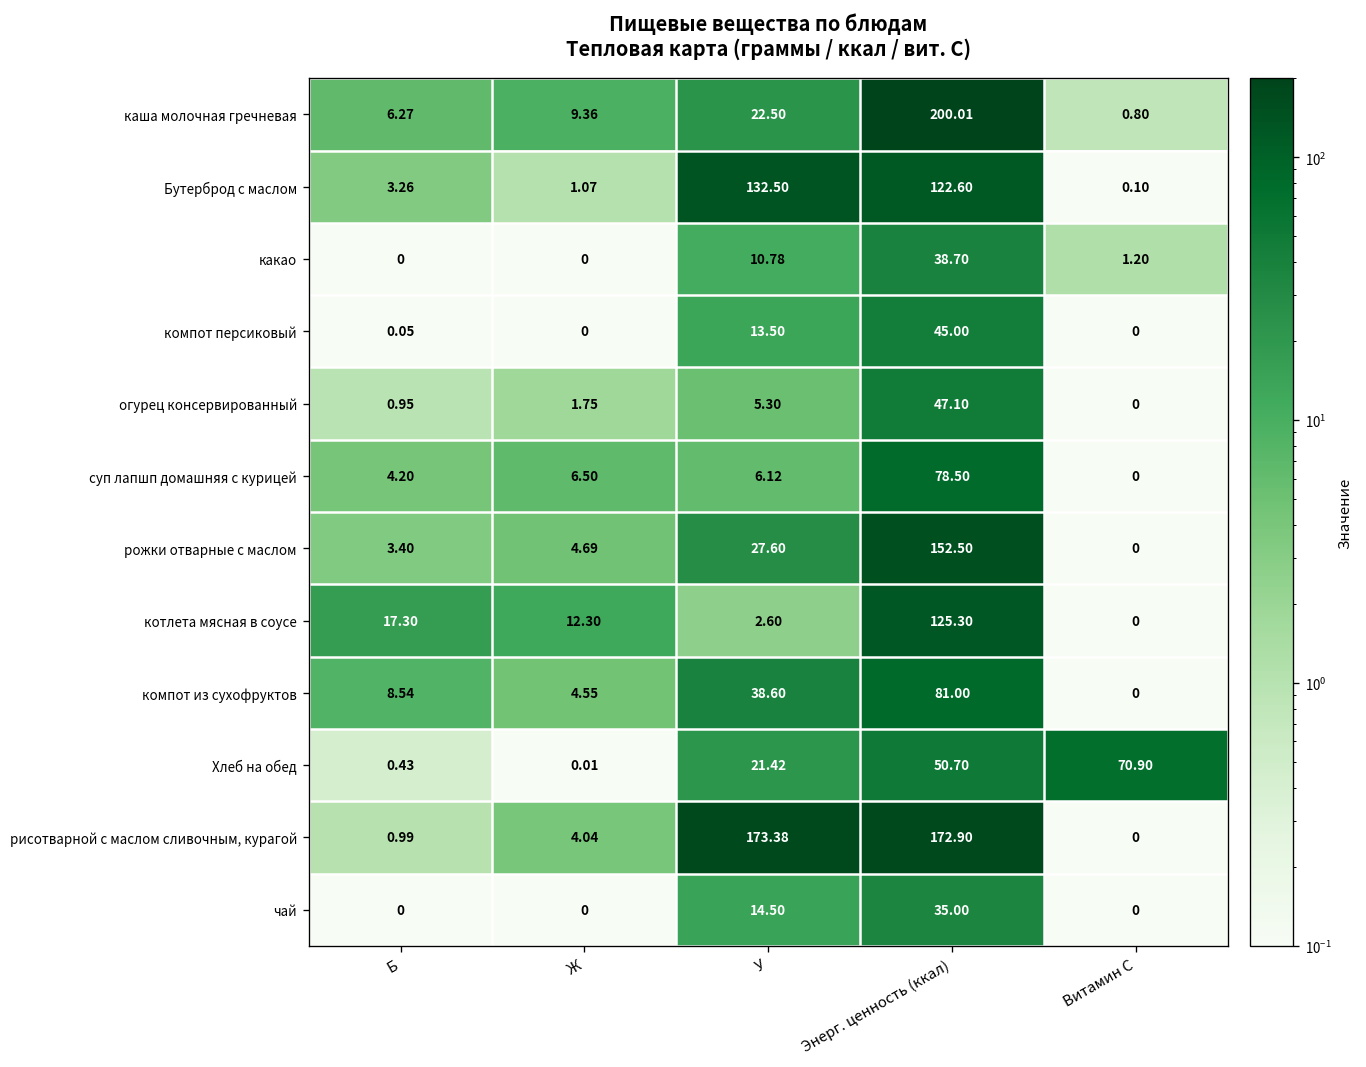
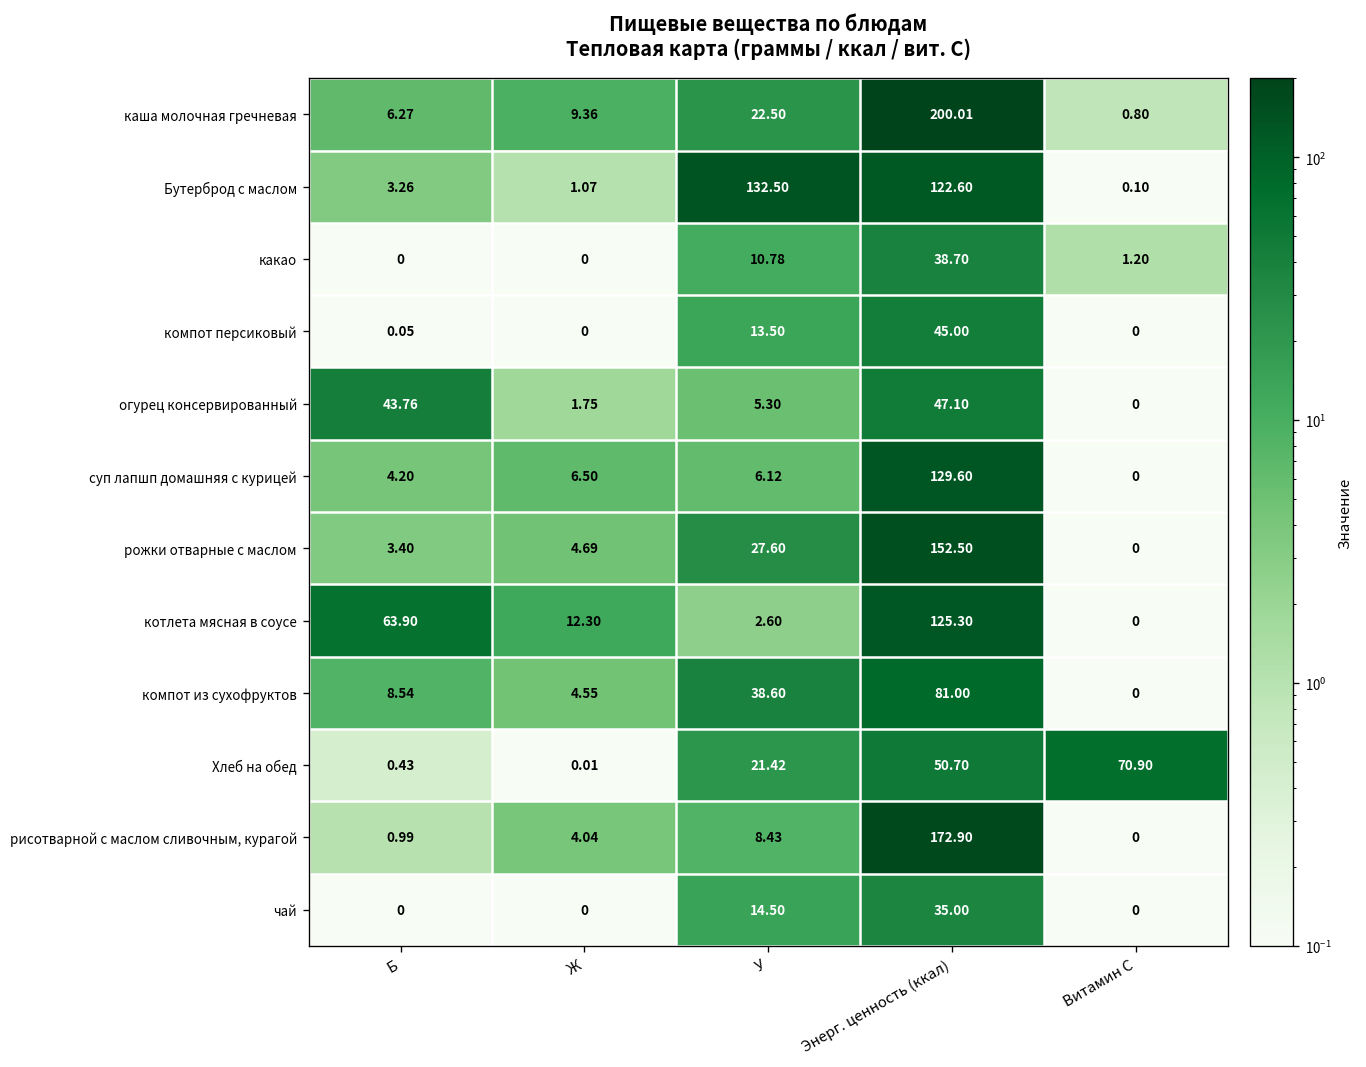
  {
    "каша молочная гречневая": {
      "Б": 6.27,
      "Ж": 9.36,
      "У": 22.50,
      "Энерг. ценность (ккал)": 200.01,
      "Витамин С": 0.80
    },
    "Бутерброд с маслом": {
      "Б": 3.26,
      "Ж": 1.07,
      "У": 132.50,
      "Энерг. ценность (ккал)": 122.60,
      "Витамин С": 0.10
    },
    "какао": {
      "Б": 0,
      "Ж": 0,
      "У": 10.78,
      "Энерг. ценность (ккал)": 38.70,
      "Витамин С": 1.20
    },
    "компот персиковый": {
      "Б": 0.05,
      "Ж": 0,
      "У": 13.50,
      "Энерг. ценность (ккал)": 45.00,
      "Витамин С": 0
    },
    "огурец консервированный": {
-     "Б": 0.95,
+     "Б": 43.76,
      "Ж": 1.75,
      "У": 5.30,
      "Энерг. ценность (ккал)": 47.10,
      "Витамин С": 0
    },
    "суп лапшп домашняя с курицей": {
      "Б": 4.20,
      "Ж": 6.50,
      "У": 6.12,
-     "Энерг. ценность (ккал)": 78.50,
+     "Энерг. ценность (ккал)": 129.60,
      "Витамин С": 0
    },
    "рожки отварные с маслом": {
      "Б": 3.40,
      "Ж": 4.69,
      "У": 27.60,
      "Энерг. ценность (ккал)": 152.50,
      "Витамин С": 0
    },
    "котлета мясная в соусе": {
-     "Б": 17.30,
+     "Б": 63.90,
      "Ж": 12.30,
      "У": 2.60,
      "Энерг. ценность (ккал)": 125.30,
      "Витамин С": 0
    },
    "компот из сухофруктов": {
      "Б": 8.54,
      "Ж": 4.55,
      "У": 38.60,
      "Энерг. ценность (ккал)": 81.00,
      "Витамин С": 0
    },
    "Хлеб на обед": {
      "Б": 0.43,
      "Ж": 0.01,
      "У": 21.42,
      "Энерг. ценность (ккал)": 50.70,
      "Витамин С": 70.90
    },
    "рисотварной с маслом сливочным, курагой": {
      "Б": 0.99,
      "Ж": 4.04,
-     "У": 173.38,
+     "У": 8.43,
      "Энерг. ценность (ккал)": 172.90,
      "Витамин С": 0
    },
    "чай": {
      "Б": 0,
      "Ж": 0,
      "У": 14.50,
      "Энерг. ценность (ккал)": 35.00,
      "Витамин С": 0
    }
  }
